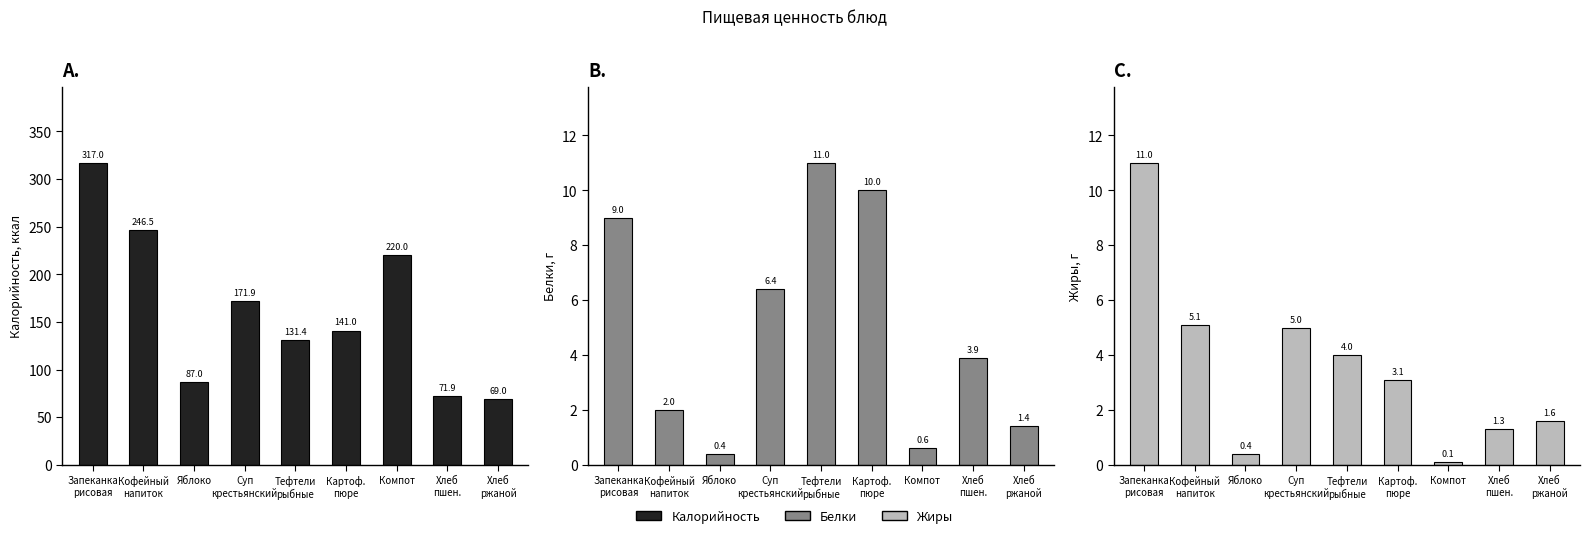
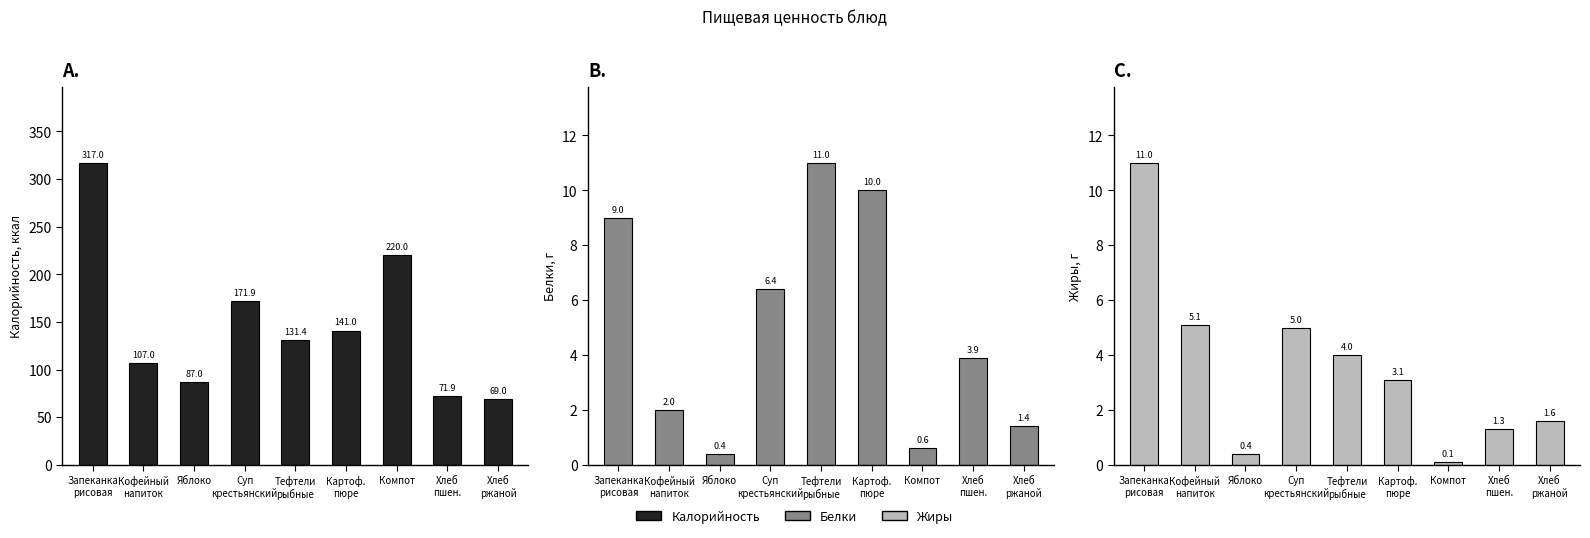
  {
    "A.": {
      "Запеканка рисовая": 317.0,
-     "Кофейный напиток": 246.5,
+     "Кофейный напиток": 107.0,
      "Яблоко": 87.0,
      "Суп крестьянский": 171.9,
      "Тефтели рыбные": 131.4,
      "Картоф. пюре": 141.0,
      "Компот": 220.0,
      "Хлеб пшен.": 71.9,
      "Хлеб ржаной": 69.0
    },
    "B.": {
      "Запеканка рисовая": 9.0,
      "Кофейный напиток": 2.0,
      "Яблоко": 0.4,
      "Суп крестьянский": 6.4,
      "Тефтели рыбные": 11.0,
      "Картоф. пюре": 10.0,
      "Компот": 0.6,
      "Хлеб пшен.": 3.9,
      "Хлеб ржаной": 1.4
    },
    "C.": {
      "Запеканка рисовая": 11.0,
      "Кофейный напиток": 5.1,
      "Яблоко": 0.4,
      "Суп крестьянский": 5.0,
      "Тефтели рыбные": 4.0,
      "Картоф. пюре": 3.1,
      "Компот": 0.1,
      "Хлеб пшен.": 1.3,
      "Хлеб ржаной": 1.6
    }
  }
